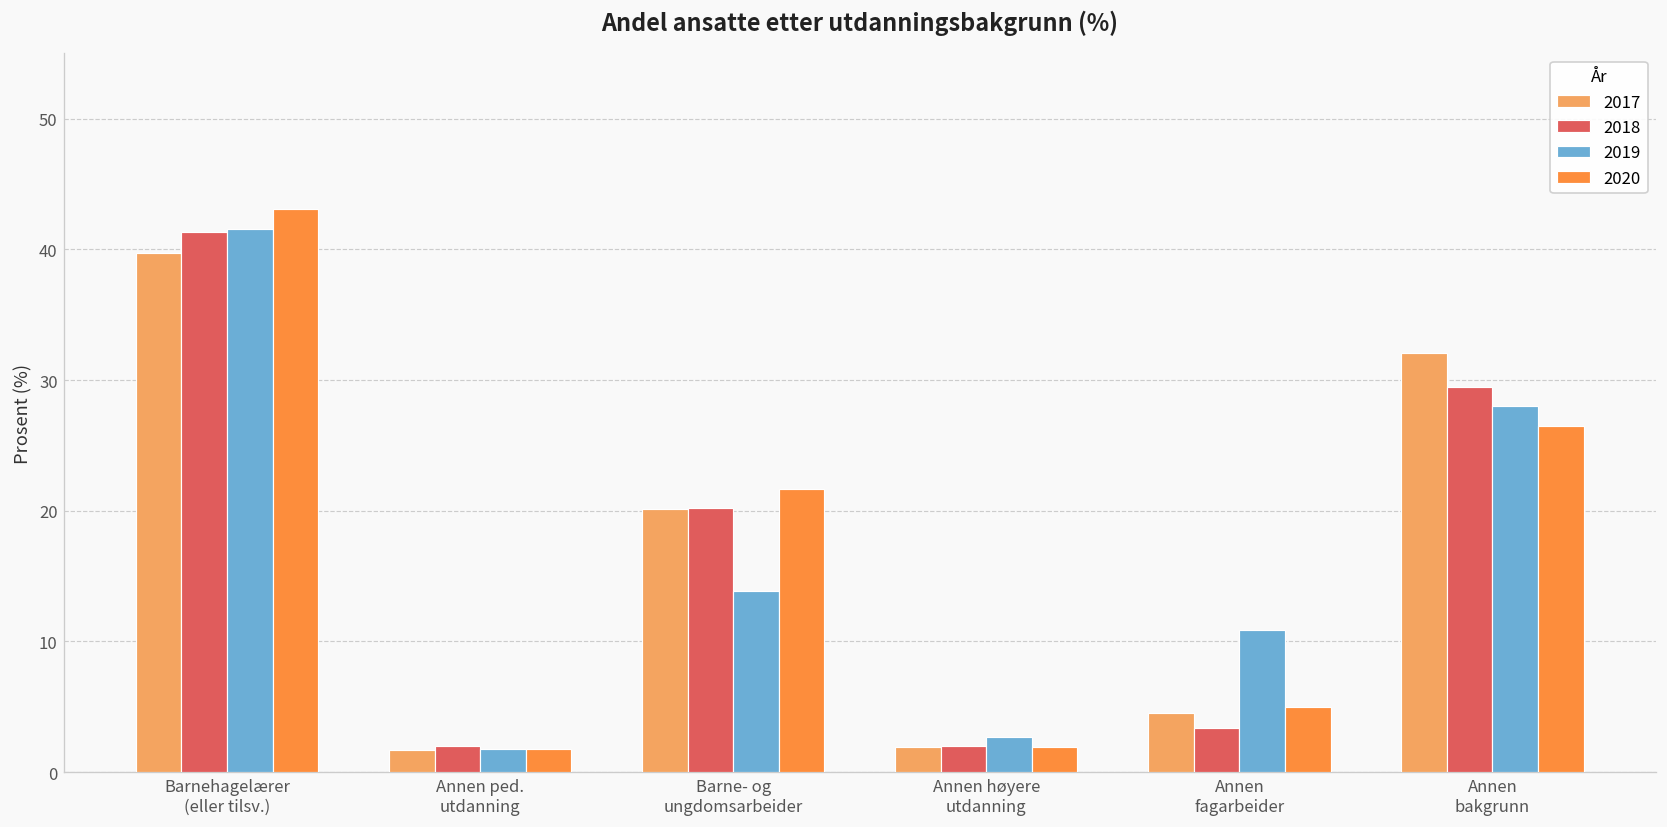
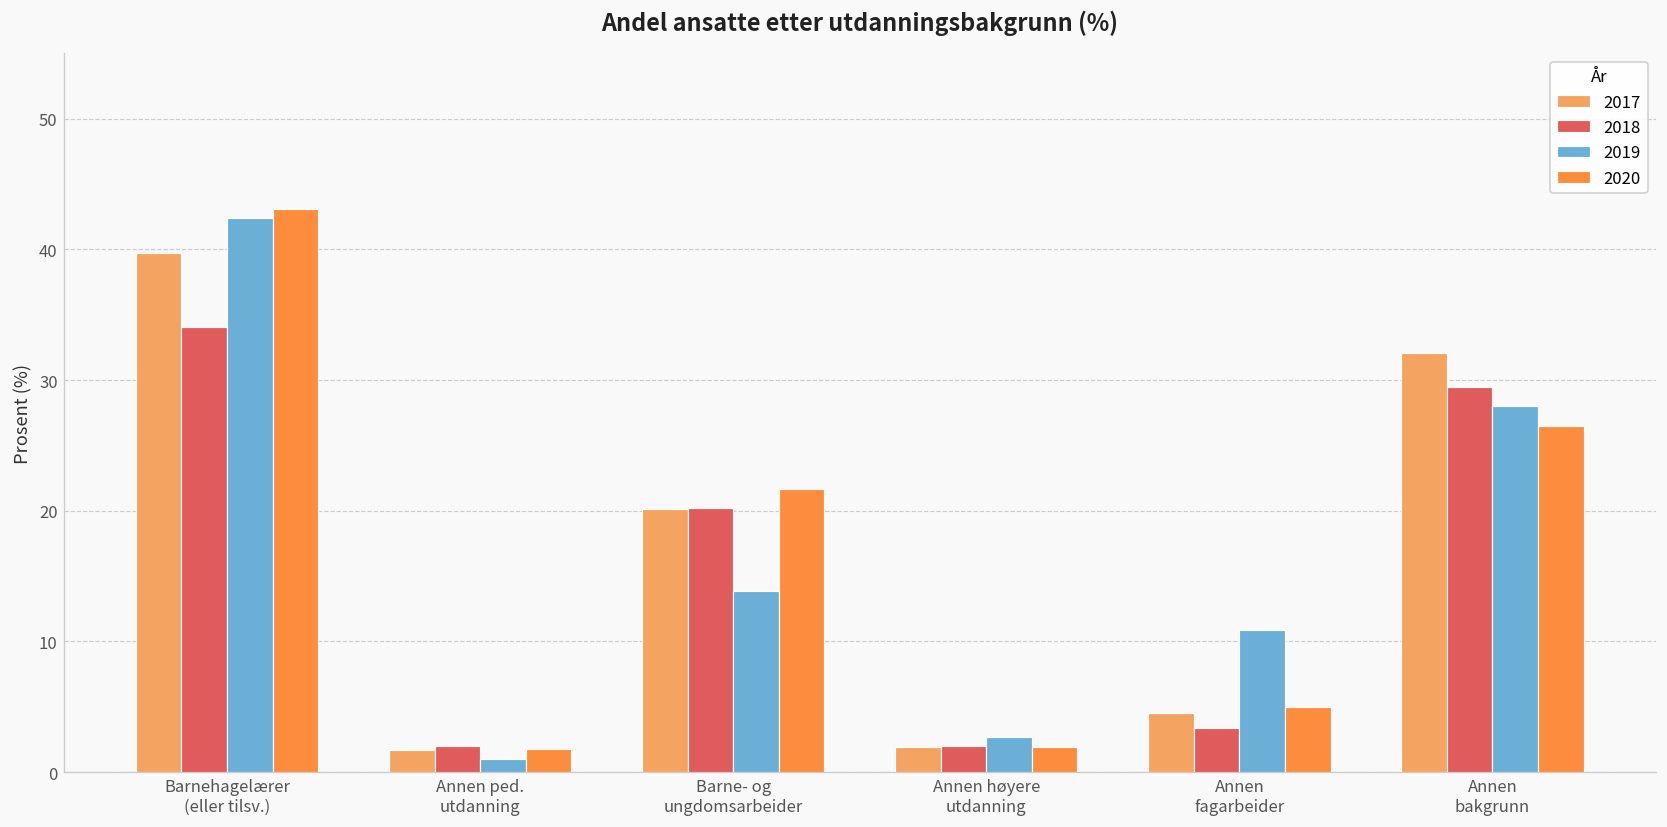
  {
    "2018": {
-     "Barnehagelærer (eller tilsv.)": 41.3,
+     "Barnehagelærer (eller tilsv.)": 34.1,
      "Annen ped. utdanning": 2.0,
      "Barne- og ungdomsarbeider": 20.2,
      "Annen høyere utdanning": 2.0,
      "Annen fagarbeider": 3.4,
      "Annen bakgrunn": 29.5
    },
    "2019": {
-     "Barnehagelærer (eller tilsv.)": 41.6,
-     "Annen ped. utdanning": 1.8,
+     "Barnehagelærer (eller tilsv.)": 42.4,
+     "Annen ped. utdanning": 1.0,
      "Barne- og ungdomsarbeider": 13.9,
      "Annen høyere utdanning": 2.7,
      "Annen fagarbeider": 10.9,
      "Annen bakgrunn": 28.0
    }
  }
